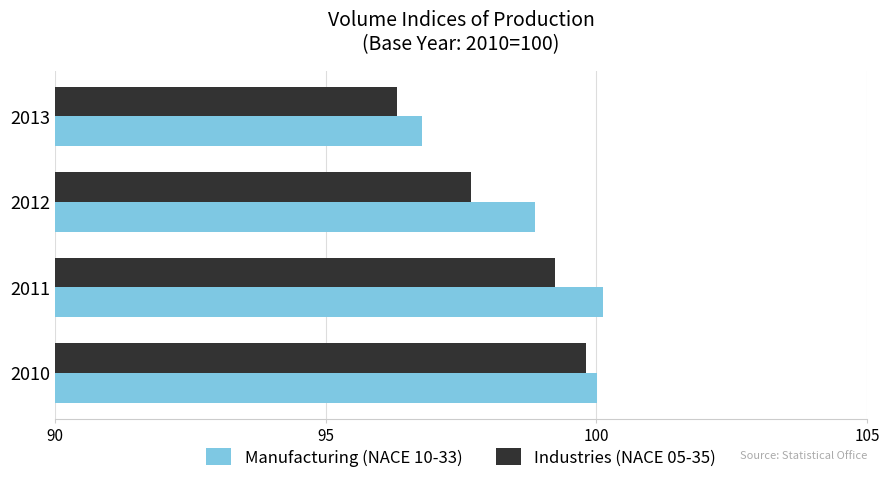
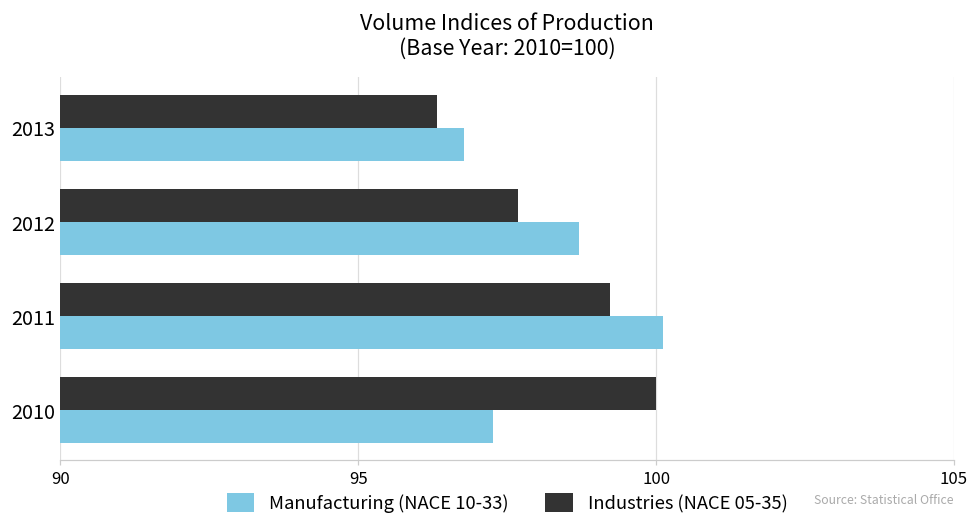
  {
    "Manufacturing (NACE 10-33)": {
      "2013": 96.8,
-     "2012": 98.9,
+     "2012": 98.7,
      "2011": 100.1,
-     "2010": 100.0
+     "2010": 97.3
    },
    "Industries (NACE 05-35)": {
      "2013": 96.3,
      "2012": 97.7,
      "2011": 99.2,
-     "2010": 99.8
+     "2010": 100.0
    }
  }
